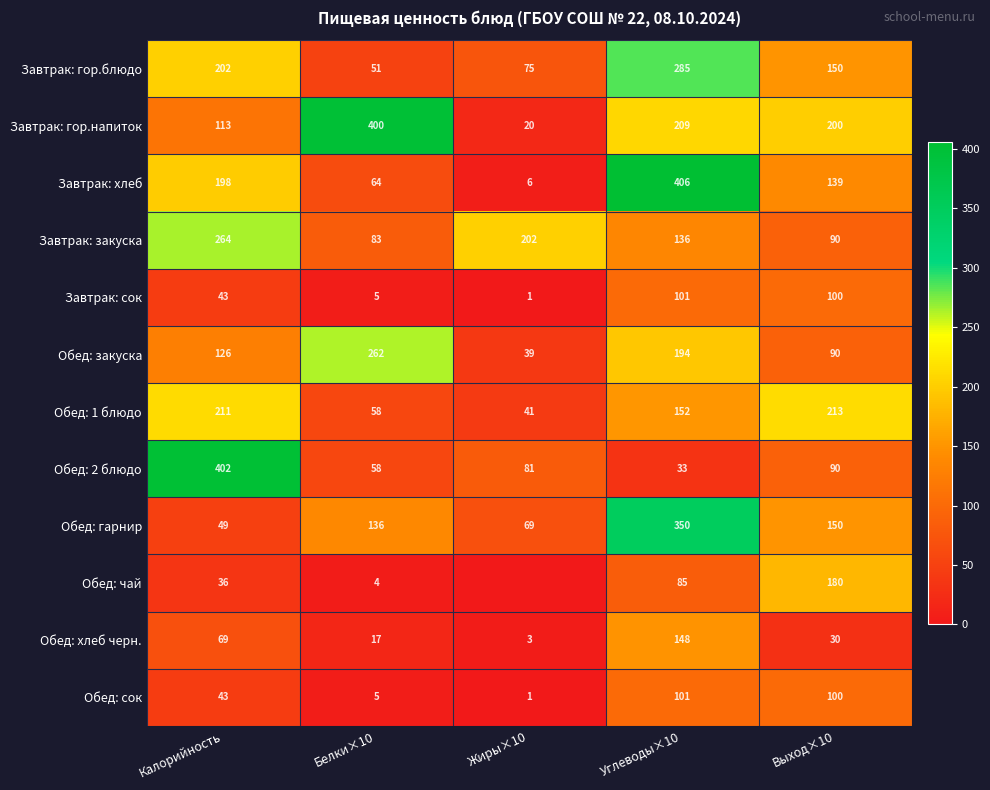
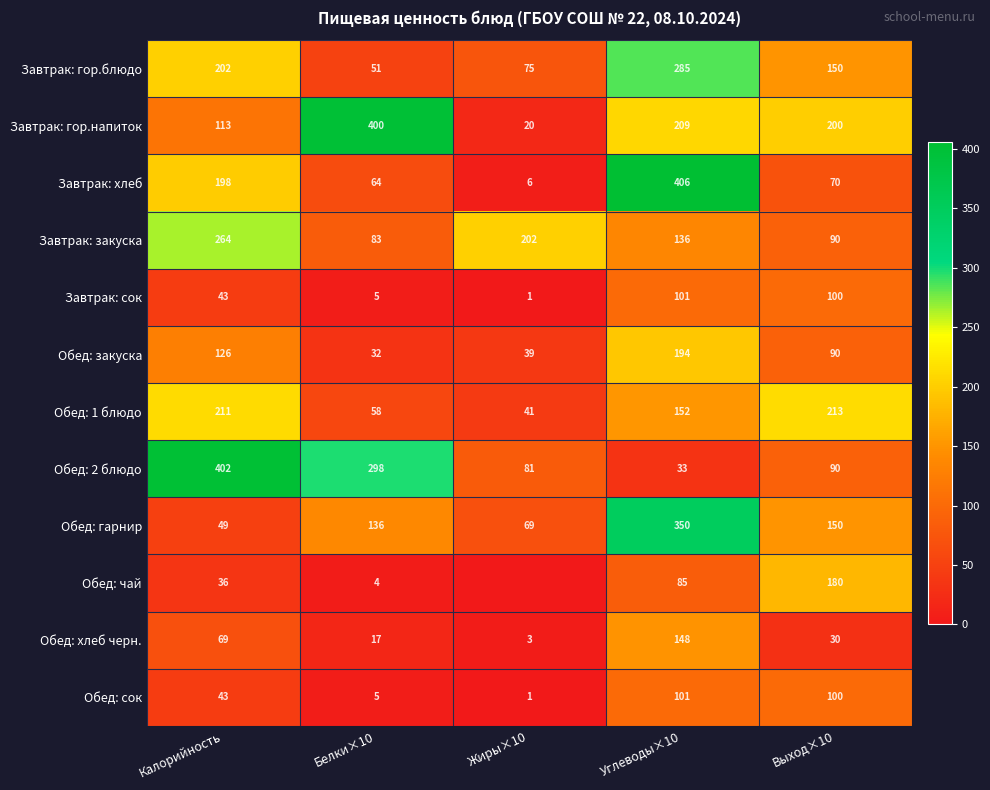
  {
    "Завтрак: гор.блюдо": {
      "Калорийность": 202,
      "Белки×10": 51,
      "Жиры×10": 75,
      "Углеводы×10": 285,
      "Выход×10": 150
    },
    "Завтрак: гор.напиток": {
      "Калорийность": 113,
      "Белки×10": 400,
      "Жиры×10": 20,
      "Углеводы×10": 209,
      "Выход×10": 200
    },
    "Завтрак: хлеб": {
      "Калорийность": 198,
      "Белки×10": 64,
      "Жиры×10": 6,
      "Углеводы×10": 406,
-     "Выход×10": 139
+     "Выход×10": 70
    },
    "Завтрак: закуска": {
      "Калорийность": 264,
      "Белки×10": 83,
      "Жиры×10": 202,
      "Углеводы×10": 136,
      "Выход×10": 90
    },
    "Завтрак: сок": {
      "Калорийность": 43,
      "Белки×10": 5,
      "Жиры×10": 1,
      "Углеводы×10": 101,
      "Выход×10": 100
    },
    "Обед: закуска": {
      "Калорийность": 126,
-     "Белки×10": 262,
+     "Белки×10": 32,
      "Жиры×10": 39,
      "Углеводы×10": 194,
      "Выход×10": 90
    },
    "Обед: 1 блюдо": {
      "Калорийность": 211,
      "Белки×10": 58,
      "Жиры×10": 41,
      "Углеводы×10": 152,
      "Выход×10": 213
    },
    "Обед: 2 блюдо": {
      "Калорийность": 402,
-     "Белки×10": 58,
+     "Белки×10": 298,
      "Жиры×10": 81,
      "Углеводы×10": 33,
      "Выход×10": 90
    },
    "Обед: гарнир": {
      "Калорийность": 49,
      "Белки×10": 136,
      "Жиры×10": 69,
      "Углеводы×10": 350,
      "Выход×10": 150
    },
    "Обед: чай": {
      "Калорийность": 36,
      "Белки×10": 4,
      "Углеводы×10": 85,
      "Выход×10": 180
    },
    "Обед: хлеб черн.": {
      "Калорийность": 69,
      "Белки×10": 17,
      "Жиры×10": 3,
      "Углеводы×10": 148,
      "Выход×10": 30
    },
    "Обед: сок": {
      "Калорийность": 43,
      "Белки×10": 5,
      "Жиры×10": 1,
      "Углеводы×10": 101,
      "Выход×10": 100
    }
  }
